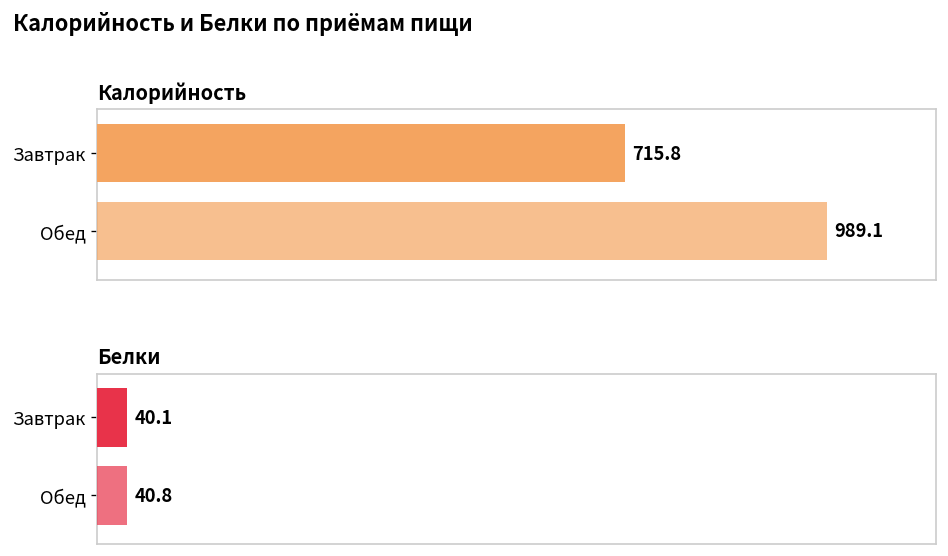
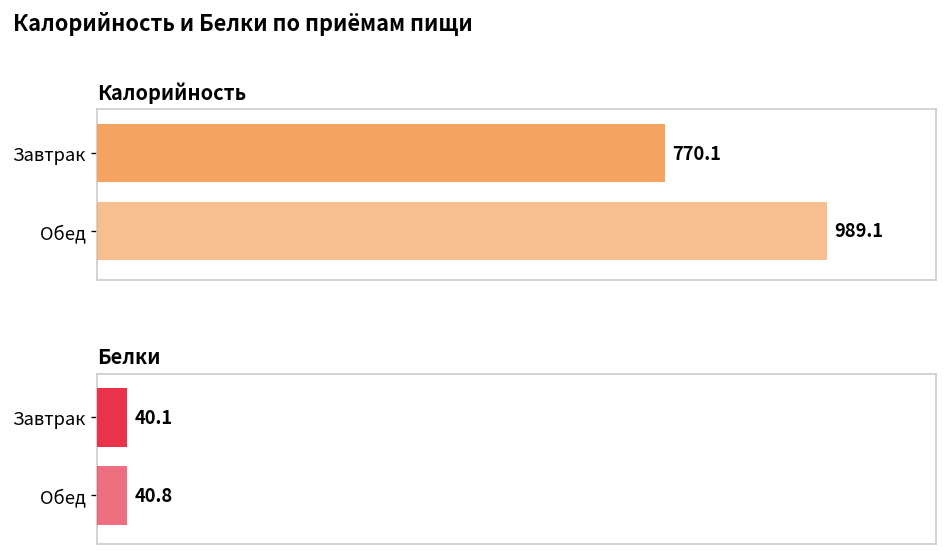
  {
    "Калорийность": {
-     "Завтрак": 715.8,
+     "Завтрак": 770.1,
      "Обед": 989.1
    },
    "Белки": {
      "Завтрак": 40.1,
      "Обед": 40.8
    }
  }
